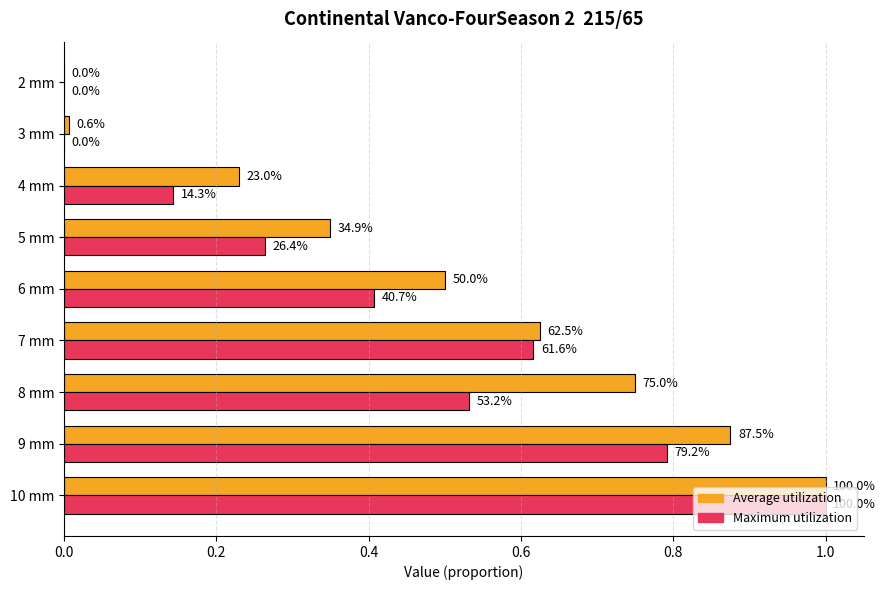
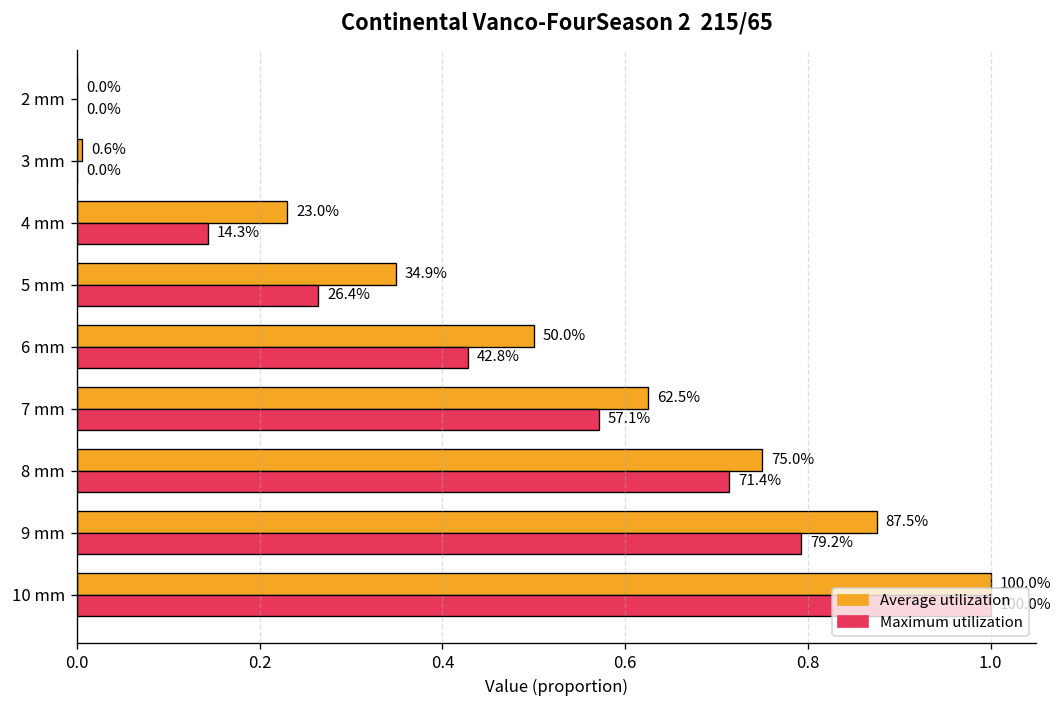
  {
    "Average utilization": {
      "2 mm": "0.0%",
      "3 mm": "0.6%",
      "4 mm": "23.0%",
      "5 mm": "34.9%",
      "6 mm": "50.0%",
      "7 mm": "62.5%",
      "8 mm": "75.0%",
      "9 mm": "87.5%"
    },
    "Maximum utilization": {
      "2 mm": "0.0%",
      "3 mm": "0.0%",
      "4 mm": "14.3%",
      "5 mm": "26.4%",
-     "6 mm": "40.7%",
-     "7 mm": "61.6%",
-     "8 mm": "53.2%",
+     "6 mm": "42.8%",
+     "7 mm": "57.1%",
+     "8 mm": "71.4%",
      "9 mm": "79.2%"
    }
  }
